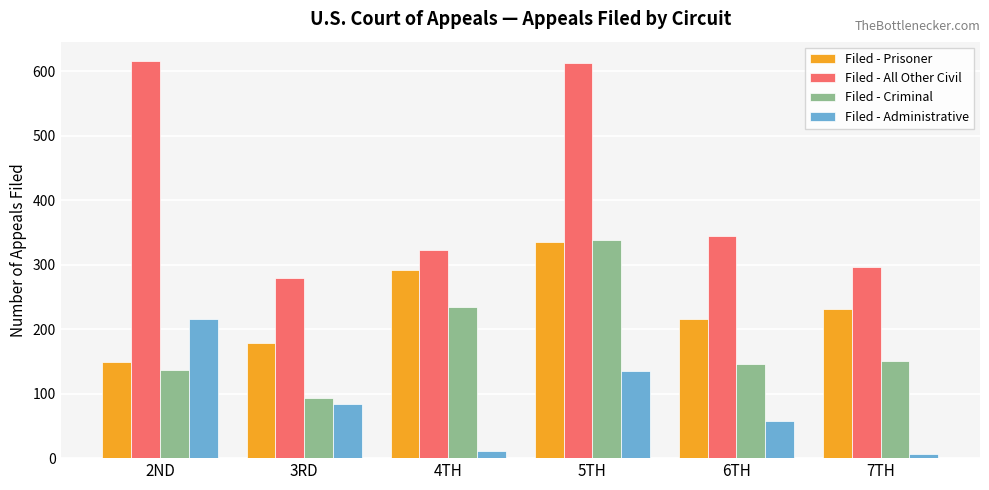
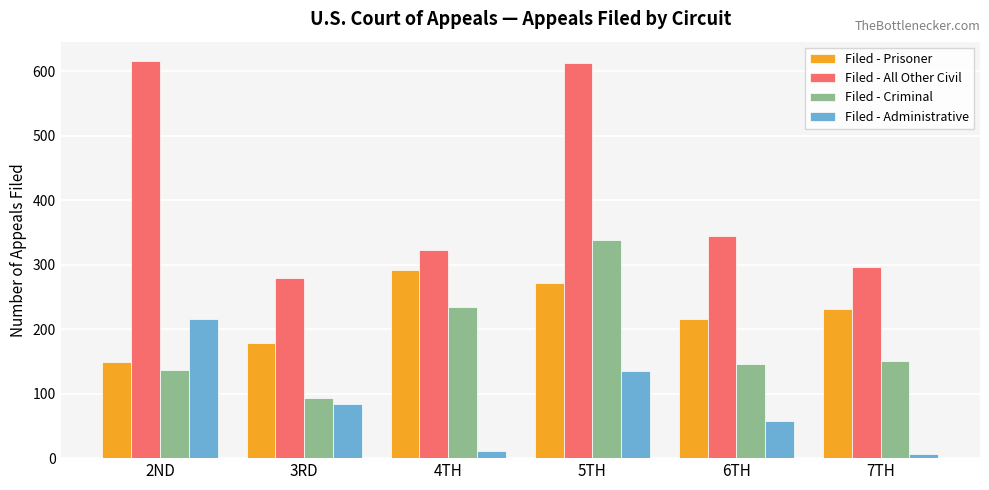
  {
    "Filed - Prisoner": {
      "2ND": 150,
      "3RD": 180,
      "4TH": 290,
-     "5TH": 340,
+     "5TH": 270,
      "6TH": 220,
      "7TH": 230
    },
    "Filed - All Other Civil": {
      "2ND": 620,
      "3RD": 280,
      "4TH": 320,
      "5TH": 610,
      "6TH": 350,
      "7TH": 300
    },
    "Filed - Criminal": {
      "2ND": 140,
      "3RD": 90,
      "4TH": 230,
      "5TH": 340,
      "6TH": 150,
      "7TH": 150
    },
    "Filed - Administrative": {
      "2ND": 220,
      "3RD": 80,
      "4TH": 10,
      "5TH": 140,
      "6TH": 60,
      "7TH": 10
    }
  }
